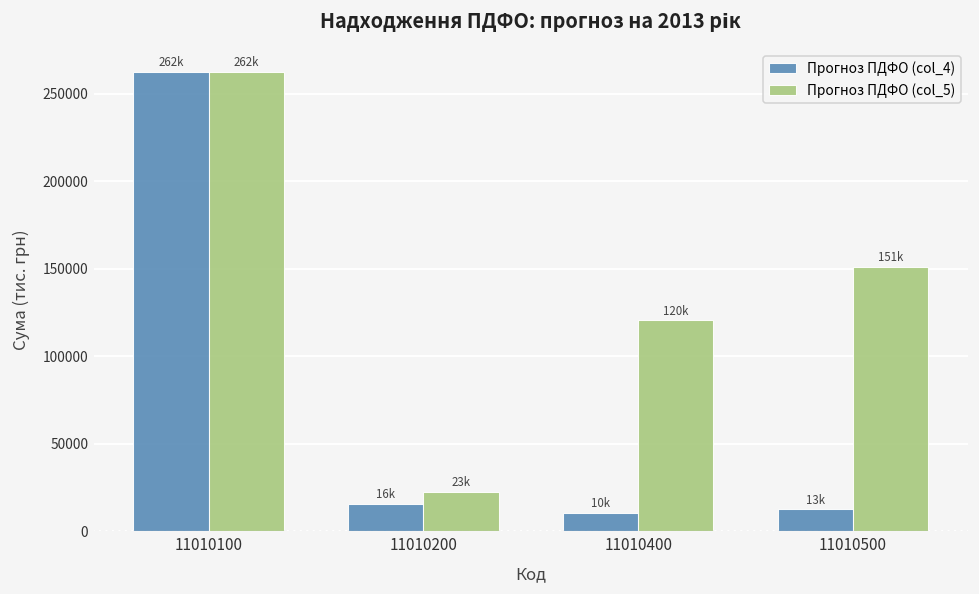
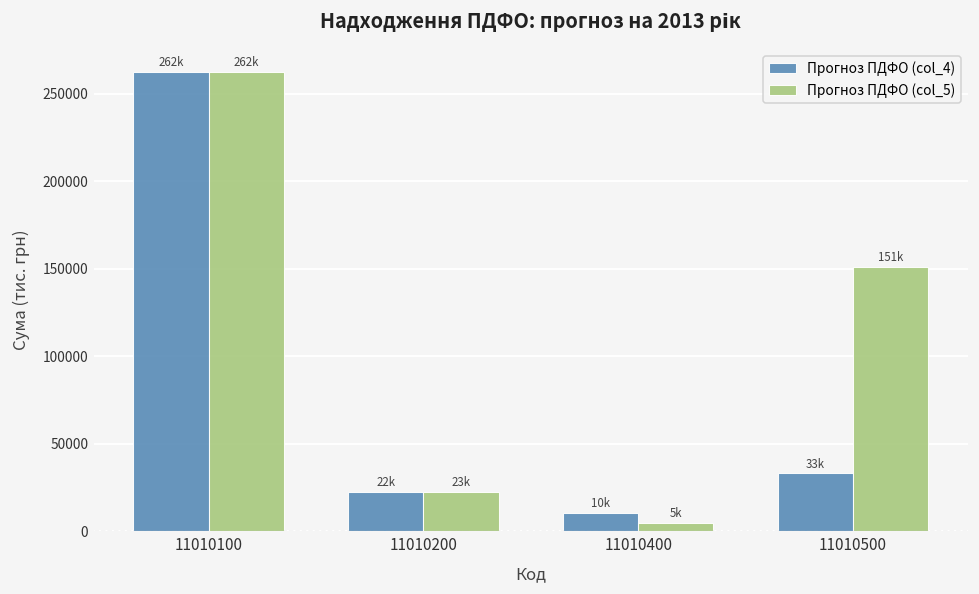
  {
    "Прогноз ПДФО (col_4)": {
      "11010100": "262k",
-     "11010200": "16k",
+     "11010200": "22k",
      "11010400": "10k",
-     "11010500": "13k"
+     "11010500": "33k"
    },
    "Прогноз ПДФО (col_5)": {
      "11010100": "262k",
      "11010200": "23k",
-     "11010400": "120k",
+     "11010400": "5k",
      "11010500": "151k"
    }
  }
